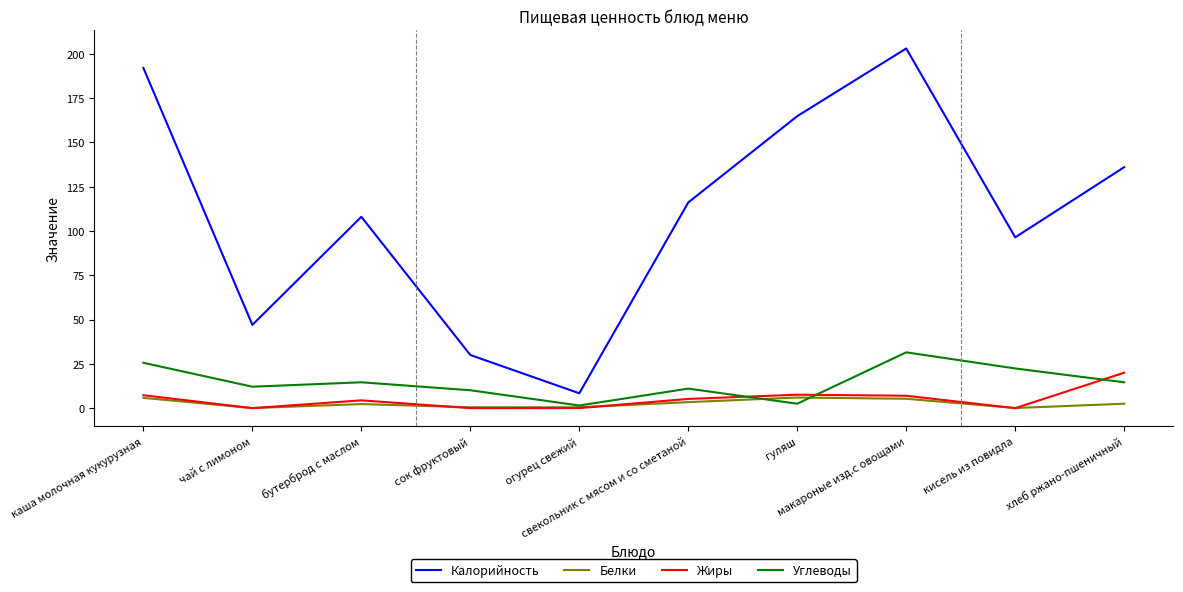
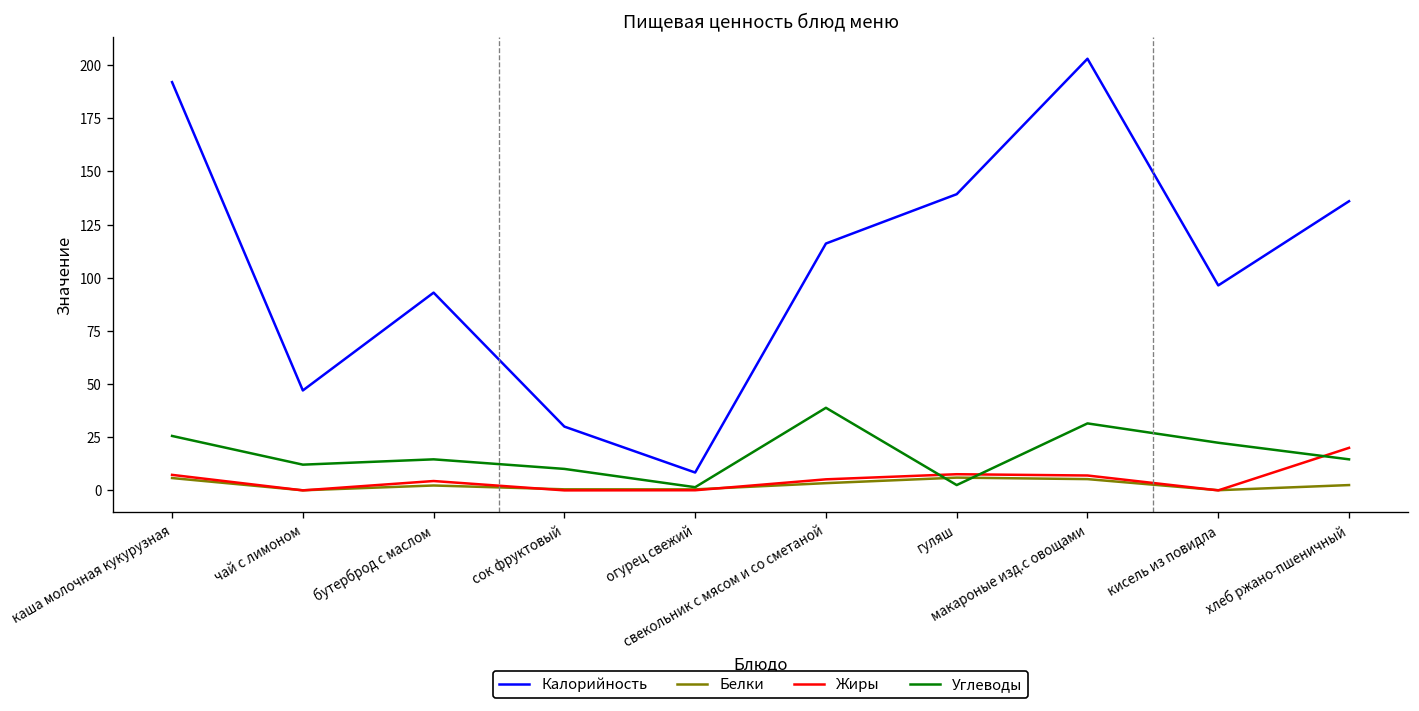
  {
    "Калорийность": {
      "каша молочная кукурузная": 192,
      "чай с лимоном": 47,
-     "бутерброд с маслом": 108,
+     "бутерброд с маслом": 93,
      "сок фруктовый": 30,
      "огурец свежий": 8,
      "свекольник с мясом и со сметаной": 116,
-     "гуляш": 165,
+     "гуляш": 139,
      "макароные изд.с овощами": 203,
      "кисель из повидла": 96,
      "хлеб ржано-пшеничный": 136
    },
    "Белки": {
      "каша молочная кукурузная": 6,
      "бутерброд с маслом": 2,
      "свекольник с мясом и со сметаной": 3,
      "гуляш": 6,
      "макароные изд.с овощами": 5,
      "хлеб ржано-пшеничный": 3
    },
    "Жиры": {
      "каша молочная кукурузная": 7,
      "бутерброд с маслом": 4,
      "свекольник с мясом и со сметаной": 5,
      "гуляш": 8,
      "макароные изд.с овощами": 7,
      "хлеб ржано-пшеничный": 20
    },
    "Углеводы": {
      "каша молочная кукурузная": 26,
      "чай с лимоном": 12,
      "бутерброд с маслом": 15,
      "сок фруктовый": 10,
-     "свекольник с мясом и со сметаной": 11,
+     "свекольник с мясом и со сметаной": 39,
      "гуляш": 3,
      "макароные изд.с овощами": 32,
      "кисель из повидла": 22,
      "хлеб ржано-пшеничный": 15
    }
  }
